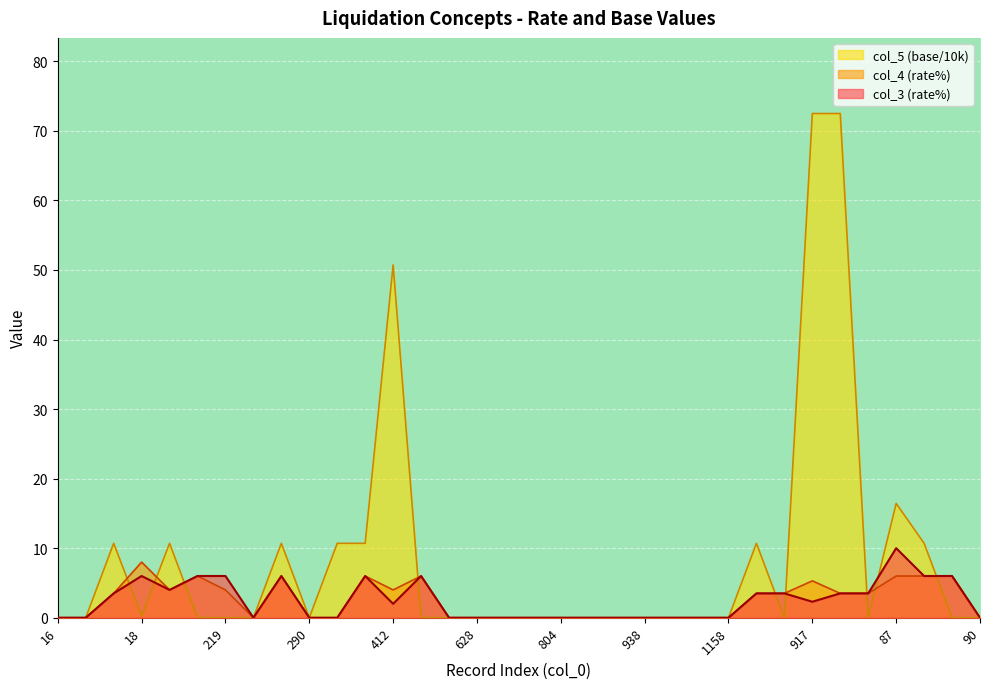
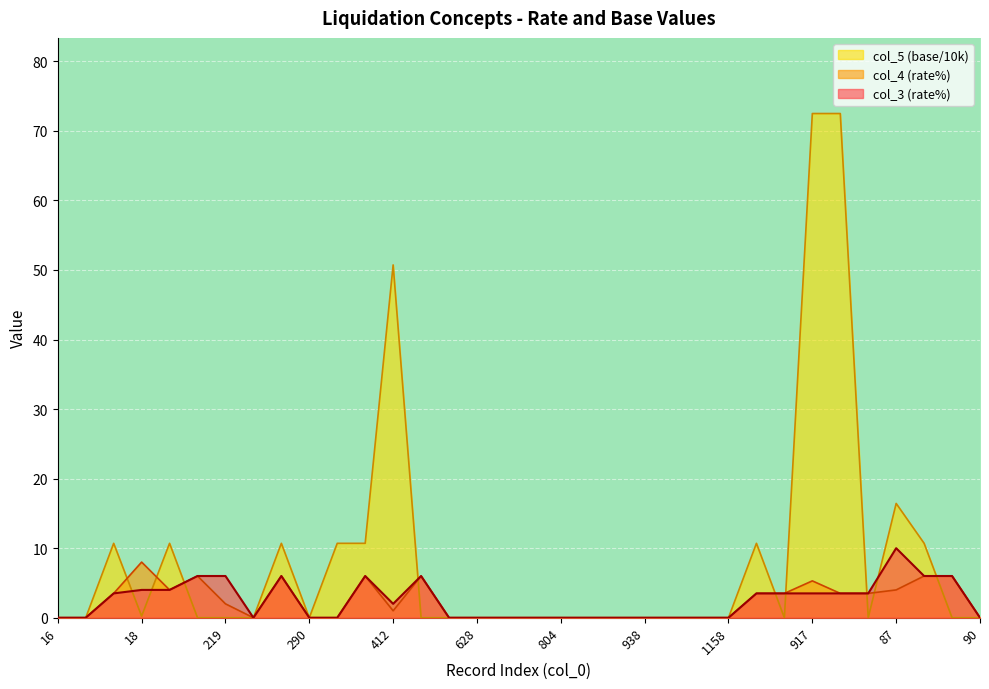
  {
    "col_5 (base/10k)": {
      "18": 0,
      "219": 0,
      "412": 51,
      "917": 73,
      "87": 16
    },
    "col_4 (rate%)": {
      "18": 8,
-     "219": 4,
-     "412": 4,
+     "219": 2,
+     "412": 1,
      "917": 5,
-     "87": 6
+     "87": 4
    },
    "col_3 (rate%)": {
-     "18": 6,
+     "18": 4,
      "219": 6,
      "412": 2,
-     "917": 2,
+     "917": 4,
      "87": 10
    }
  }
